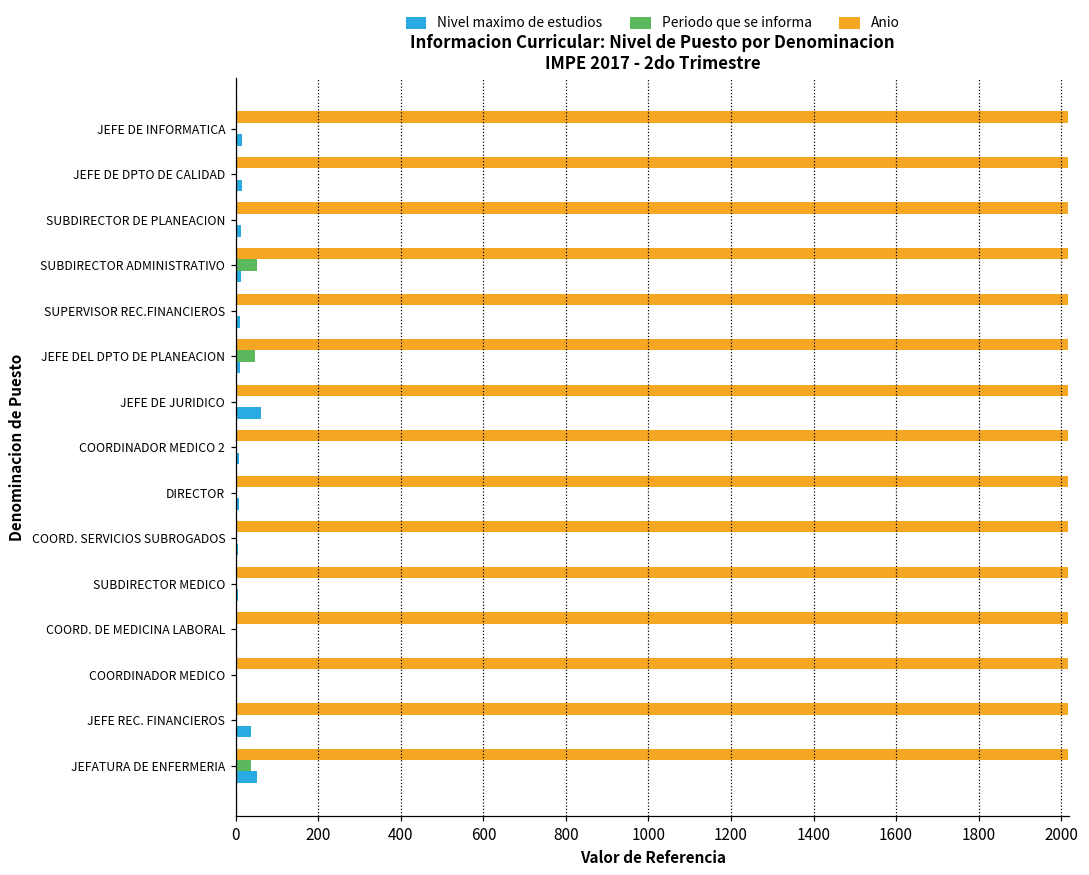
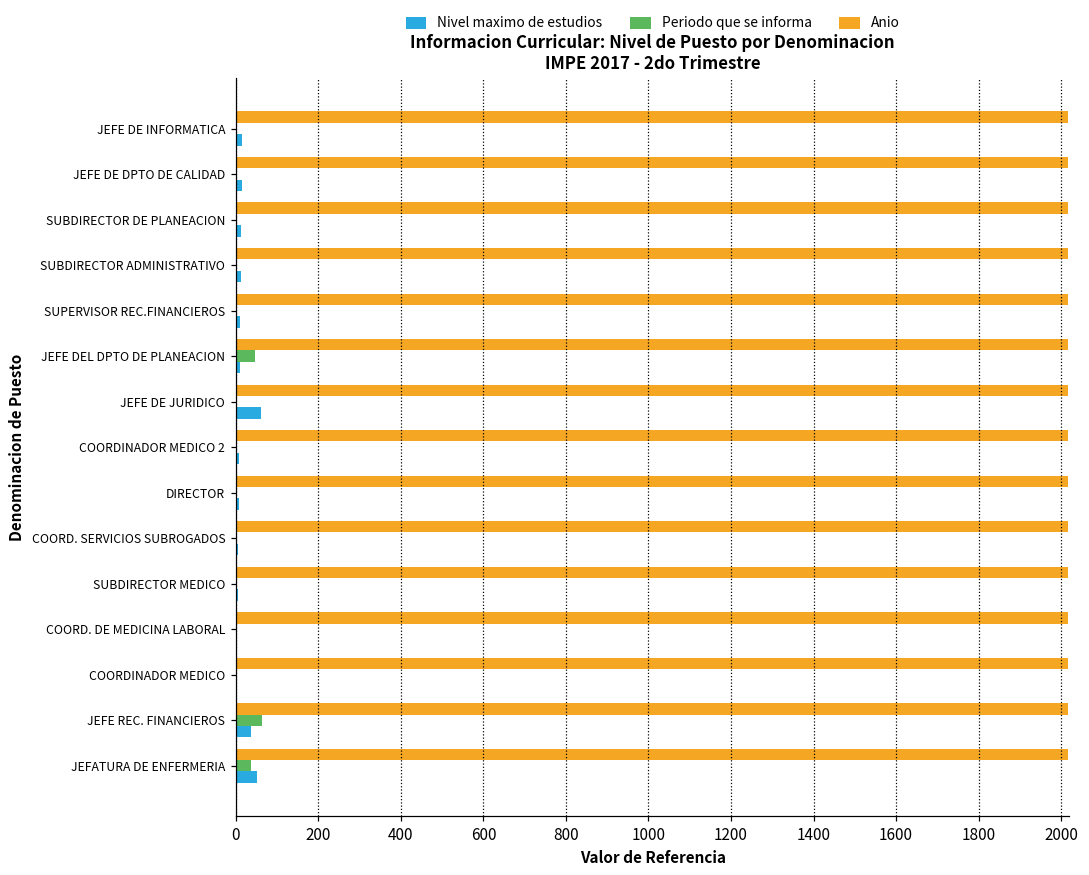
  {
    "Nivel maximo de estudios": {
      "JEFE DE INFORMATICA": 20,
      "JEFE DE DPTO DE CALIDAD": 10,
      "SUBDIRECTOR DE PLANEACION": 10,
      "SUBDIRECTOR ADMINISTRATIVO": 10,
      "SUPERVISOR REC.FINANCIEROS": 10,
      "JEFE DEL DPTO DE PLANEACION": 10,
      "JEFE DE JURIDICO": 60,
      "COORDINADOR MEDICO 2": 10,
      "DIRECTOR": 10,
      "JEFE REC. FINANCIEROS": 40,
      "JEFATURA DE ENFERMERIA": 50
    },
    "Periodo que se informa": {
-     "SUBDIRECTOR ADMINISTRATIVO": 50,
+     "SUBDIRECTOR ADMINISTRATIVO": 0,
      "JEFE DEL DPTO DE PLANEACION": 50,
-     "JEFE REC. FINANCIEROS": 0,
+     "JEFE REC. FINANCIEROS": 60,
      "JEFATURA DE ENFERMERIA": 40
    },
    "Anio": {
      "JEFE DE INFORMATICA": 2020,
      "JEFE DE DPTO DE CALIDAD": 2020,
      "SUBDIRECTOR DE PLANEACION": 2020,
      "SUBDIRECTOR ADMINISTRATIVO": 2020,
      "SUPERVISOR REC.FINANCIEROS": 2020,
      "JEFE DEL DPTO DE PLANEACION": 2020,
      "JEFE DE JURIDICO": 2020,
      "COORDINADOR MEDICO 2": 2020,
      "DIRECTOR": 2020,
      "COORD. SERVICIOS SUBROGADOS": 2020,
      "SUBDIRECTOR MEDICO": 2020,
      "COORD. DE MEDICINA LABORAL": 2020,
      "COORDINADOR MEDICO": 2020,
      "JEFE REC. FINANCIEROS": 2020,
      "JEFATURA DE ENFERMERIA": 2020
    }
  }
